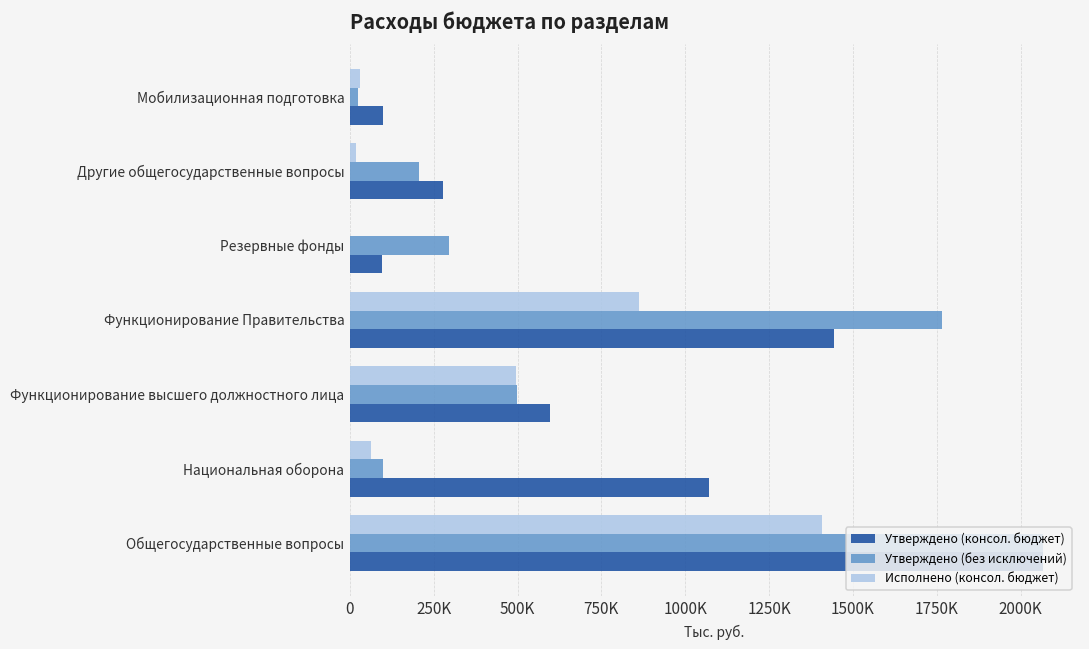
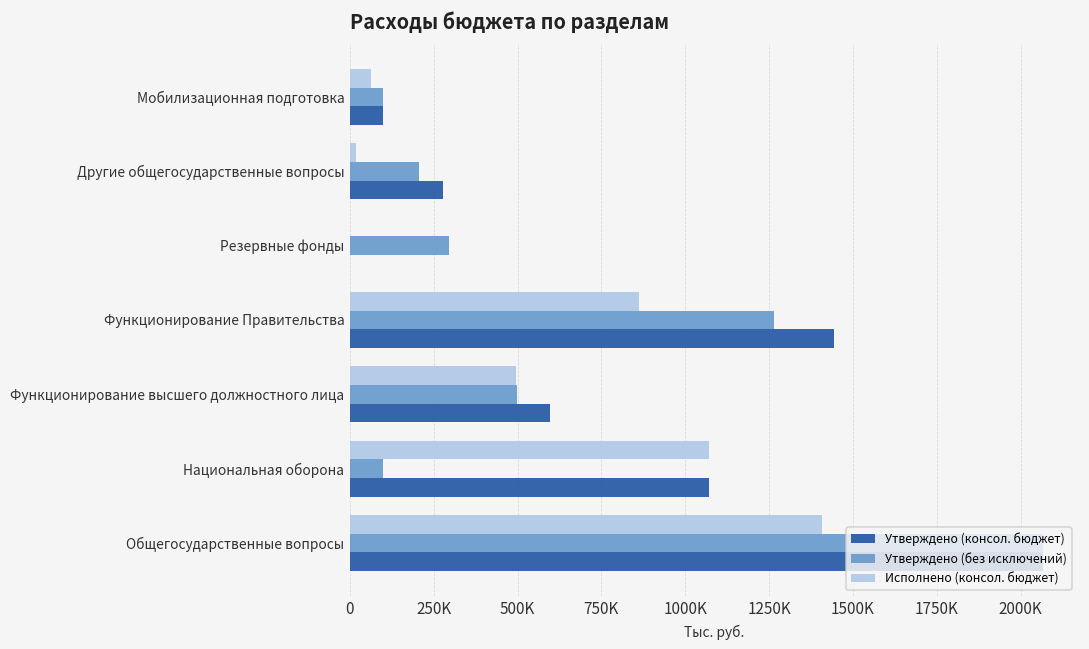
  {
    "Утверждено (консол. бюджет)": {
      "Мобилизационная подготовка": 100000,
      "Другие общегосударственные вопросы": 280000,
-     "Резервные фонды": 100000,
+     "Резервные фонды": 0,
      "Функционирование Правительства": 1440000,
      "Функционирование высшего должностного лица": 600000,
      "Национальная оборона": 1070000
    },
    "Утверждено (без исключений)": {
-     "Мобилизационная подготовка": 30000,
+     "Мобилизационная подготовка": 100000,
      "Другие общегосударственные вопросы": 210000,
      "Резервные фонды": 290000,
-     "Функционирование Правительства": 1760000,
+     "Функционирование Правительства": 1260000,
      "Функционирование высшего должностного лица": 500000,
      "Национальная оборона": 100000
    },
    "Исполнено (консол. бюджет)": {
-     "Мобилизационная подготовка": 30000,
+     "Мобилизационная подготовка": 60000,
      "Другие общегосударственные вопросы": 20000,
      "Резервные фонды": 0,
      "Функционирование Правительства": 860000,
      "Функционирование высшего должностного лица": 500000,
-     "Национальная оборона": 60000,
+     "Национальная оборона": 1070000,
      "Общегосударственные вопросы": 1410000
    }
  }
